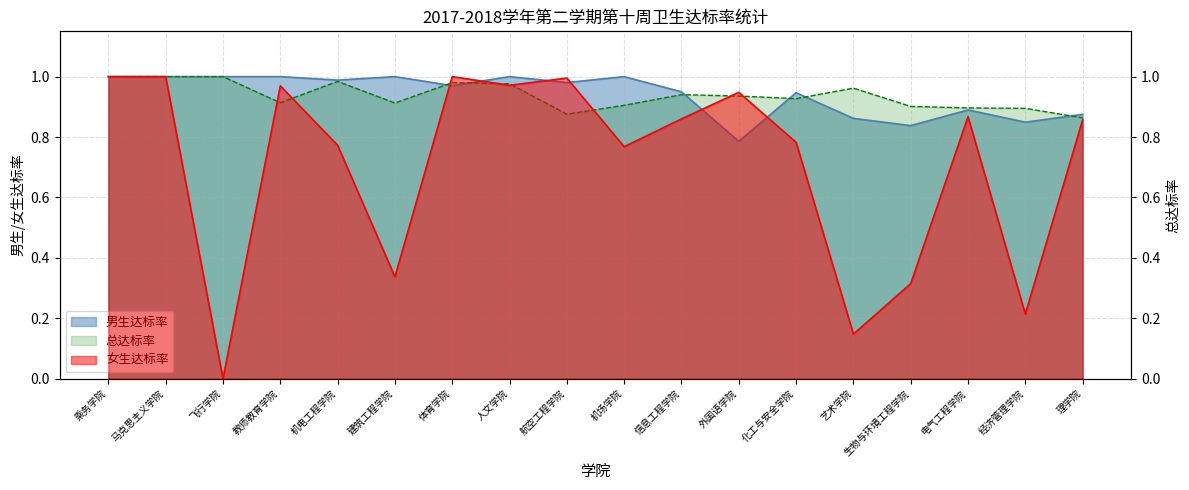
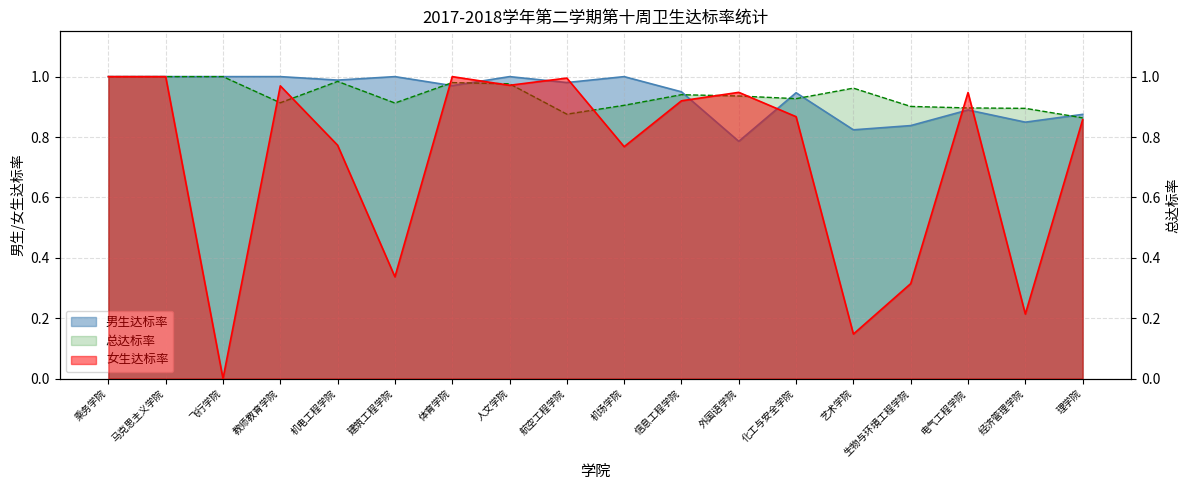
  {
    "男生达标率": {
      "教师教育学院": 1.00,
      "建筑工程学院": 1.00,
      "体育学院": 0.97,
      "人文学院": 1.00,
      "航空工程学院": 0.98,
      "机场学院": 1.00,
      "信息工程学院": 0.95,
      "外国语学院": 0.79,
      "化工与安全学院": 0.95,
-     "艺术学院": 0.86,
+     "艺术学院": 0.82,
      "生物与环境工程学院": 0.84,
      "经济管理学院": 0.85,
      "理学院": 0.88
    },
    "总达标率": {
      "教师教育学院": 0.91,
      "建筑工程学院": 0.91,
      "体育学院": 0.98,
      "人文学院": 0.98,
      "航空工程学院": 0.88,
      "机场学院": 0.91,
      "信息工程学院": 0.94,
      "外国语学院": 0.94,
      "化工与安全学院": 0.93,
      "艺术学院": 0.96,
      "生物与环境工程学院": 0.90,
      "经济管理学院": 0.89,
      "理学院": 0.86
    },
    "女生达标率": {
      "乘务学院": 1.00,
      "马克思主义学院": 1.00,
      "飞行学院": 0.00,
      "教师教育学院": 0.97,
      "机电工程学院": 0.77,
      "建筑工程学院": 0.34,
      "体育学院": 1.00,
      "人文学院": 0.97,
      "航空工程学院": 1.00,
      "机场学院": 0.77,
-     "信息工程学院": 0.86,
+     "信息工程学院": 0.92,
      "外国语学院": 0.95,
-     "化工与安全学院": 0.78,
+     "化工与安全学院": 0.87,
      "艺术学院": 0.15,
      "生物与环境工程学院": 0.31,
-     "电气工程学院": 0.87,
+     "电气工程学院": 0.95,
      "经济管理学院": 0.21,
      "理学院": 0.86
    }
  }
